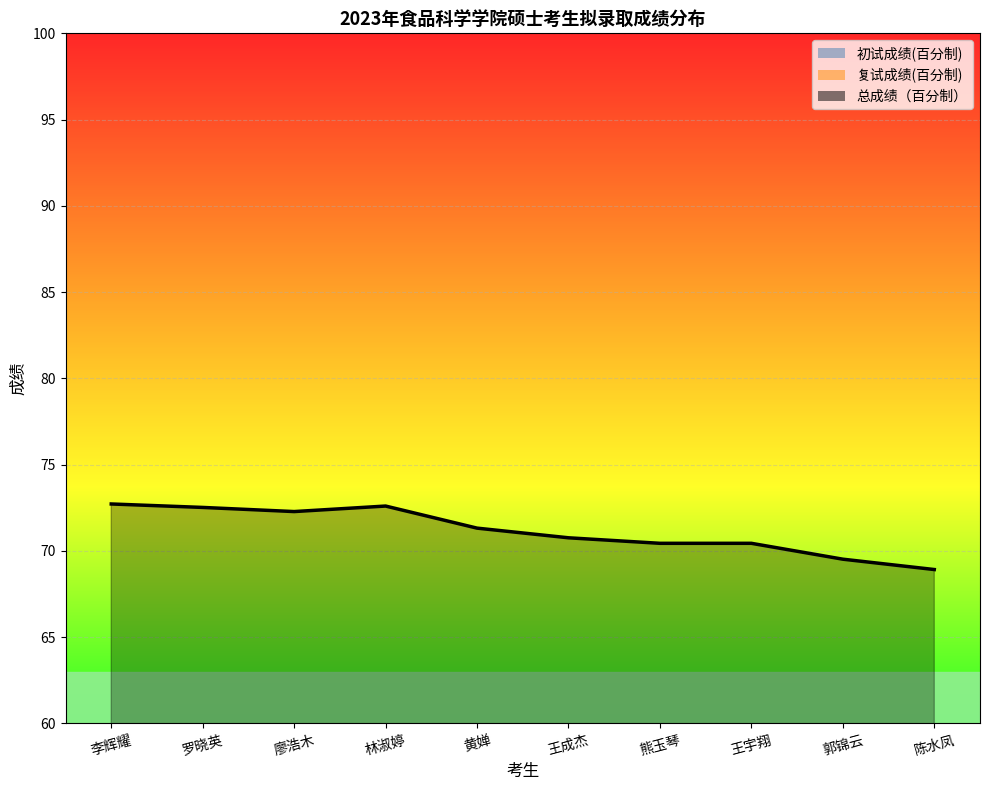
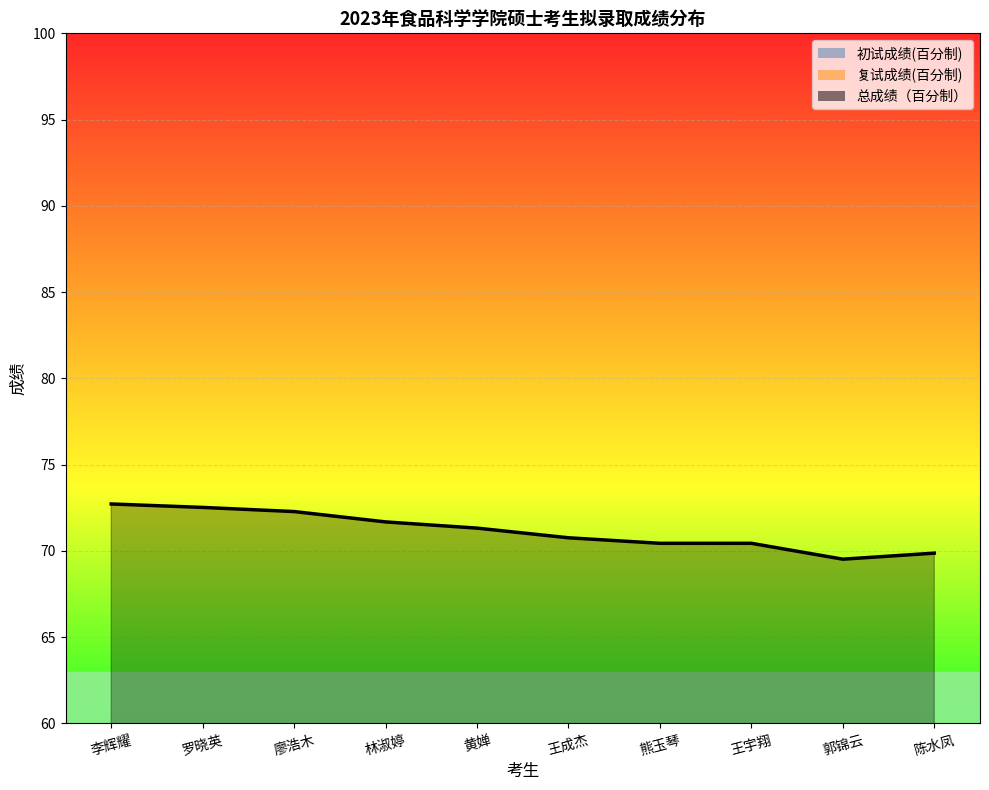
  {
    "总成绩（百分制）": {
      "李辉耀": 72.7,
      "罗晓英": 72.5,
      "廖浩木": 72.3,
-     "林淑婷": 72.6,
+     "林淑婷": 71.7,
      "黄婵": 71.3,
      "王成杰": 70.8,
      "熊玉琴": 70.4,
      "王宇翔": 70.4,
      "郭锦云": 69.5,
-     "陈水凤": 68.9
+     "陈水凤": 69.9
    }
  }
